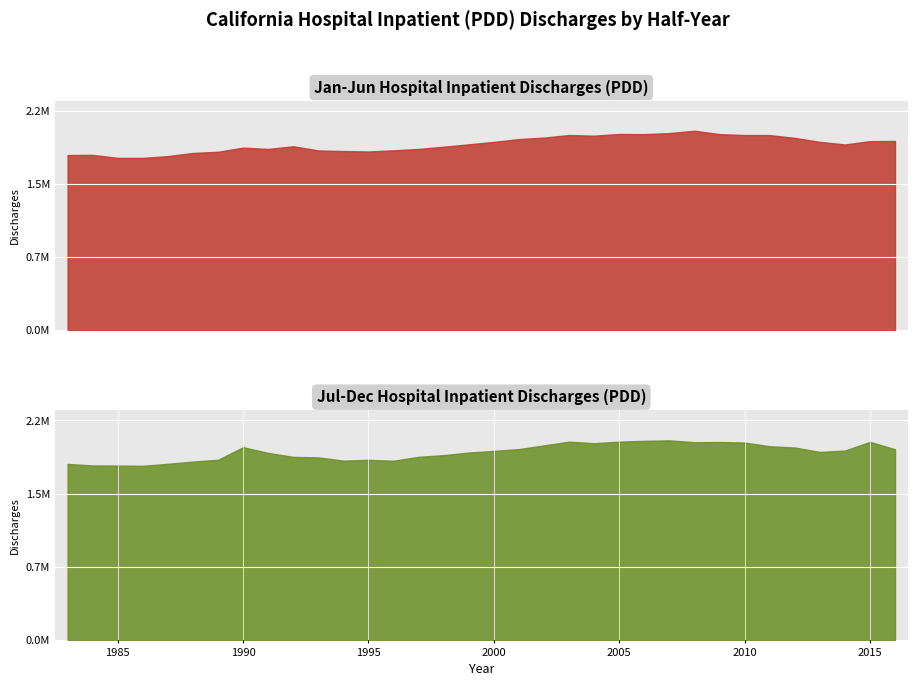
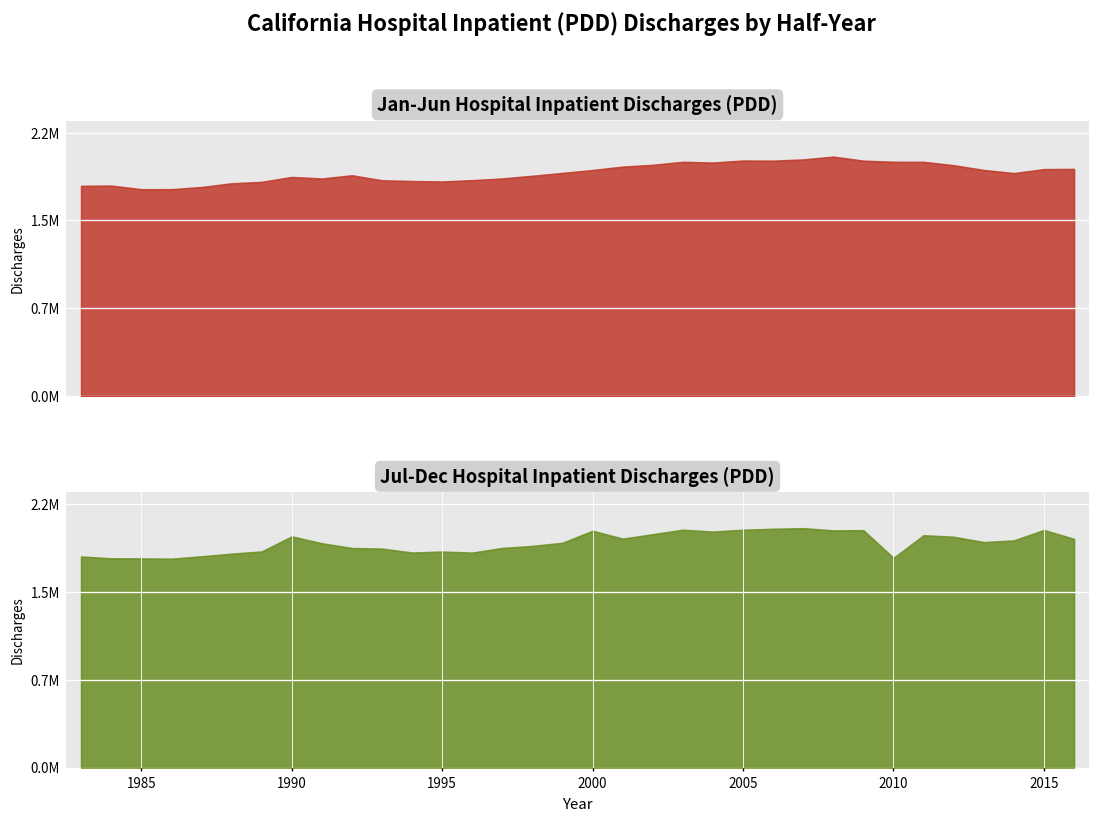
  {
    "Jul-Dec Hospital Inpatient Discharges (PDD)": {
      "1985": 1800000,
      "1990": 1900000,
      "1995": 1800000,
-     "2000": 1900000,
+     "2000": 2000000,
      "2005": 2000000,
-     "2010": 2000000,
+     "2010": 1800000,
      "2015": 2000000
    }
  }
